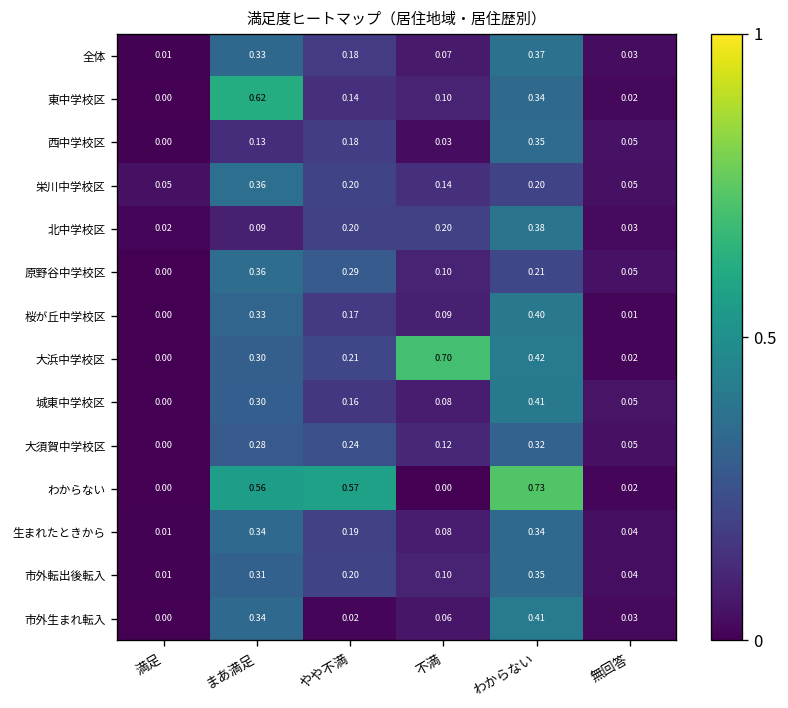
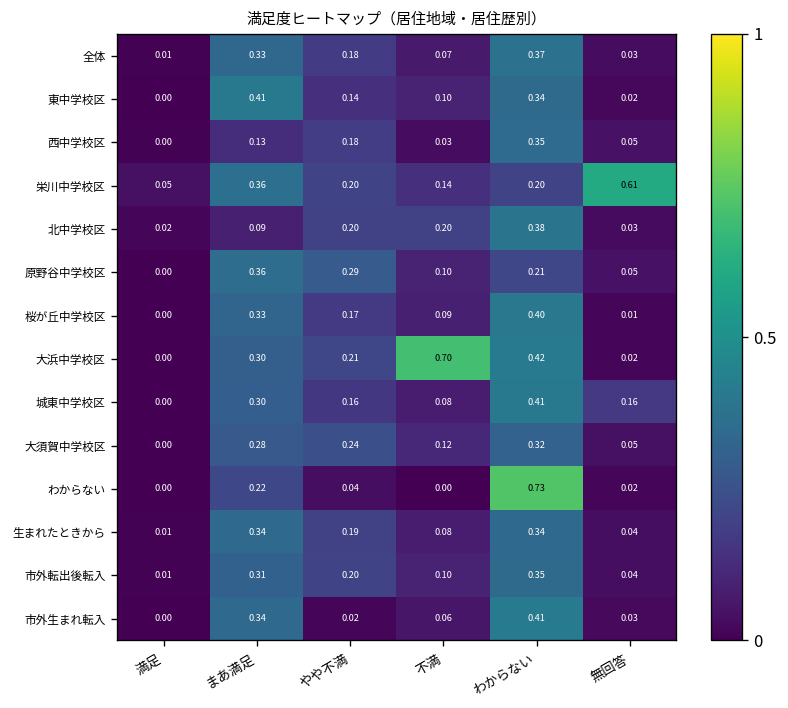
  {
    "全体": {
      "満足": 0.01,
      "まあ満足": 0.33,
      "やや不満": 0.18,
      "不満": 0.07,
      "わからない": 0.37,
      "無回答": 0.03
    },
    "東中学校区": {
      "満足": 0.00,
-     "まあ満足": 0.62,
+     "まあ満足": 0.41,
      "やや不満": 0.14,
      "不満": 0.10,
      "わからない": 0.34,
      "無回答": 0.02
    },
    "西中学校区": {
      "満足": 0.00,
      "まあ満足": 0.13,
      "やや不満": 0.18,
      "不満": 0.03,
      "わからない": 0.35,
      "無回答": 0.05
    },
    "栄川中学校区": {
      "満足": 0.05,
      "まあ満足": 0.36,
      "やや不満": 0.20,
      "不満": 0.14,
      "わからない": 0.20,
-     "無回答": 0.05
+     "無回答": 0.61
    },
    "北中学校区": {
      "満足": 0.02,
      "まあ満足": 0.09,
      "やや不満": 0.20,
      "不満": 0.20,
      "わからない": 0.38,
      "無回答": 0.03
    },
    "原野谷中学校区": {
      "満足": 0.00,
      "まあ満足": 0.36,
      "やや不満": 0.29,
      "不満": 0.10,
      "わからない": 0.21,
      "無回答": 0.05
    },
    "桜が丘中学校区": {
      "満足": 0.00,
      "まあ満足": 0.33,
      "やや不満": 0.17,
      "不満": 0.09,
      "わからない": 0.40,
      "無回答": 0.01
    },
    "大浜中学校区": {
      "満足": 0.00,
      "まあ満足": 0.30,
      "やや不満": 0.21,
      "不満": 0.70,
      "わからない": 0.42,
      "無回答": 0.02
    },
    "城東中学校区": {
      "満足": 0.00,
      "まあ満足": 0.30,
      "やや不満": 0.16,
      "不満": 0.08,
      "わからない": 0.41,
-     "無回答": 0.05
+     "無回答": 0.16
    },
    "大須賀中学校区": {
      "満足": 0.00,
      "まあ満足": 0.28,
      "やや不満": 0.24,
      "不満": 0.12,
      "わからない": 0.32,
      "無回答": 0.05
    },
    "わからない": {
      "満足": 0.00,
-     "まあ満足": 0.56,
-     "やや不満": 0.57,
+     "まあ満足": 0.22,
+     "やや不満": 0.04,
      "不満": 0.00,
      "わからない": 0.73,
      "無回答": 0.02
    },
    "生まれたときから": {
      "満足": 0.01,
      "まあ満足": 0.34,
      "やや不満": 0.19,
      "不満": 0.08,
      "わからない": 0.34,
      "無回答": 0.04
    },
    "市外転出後転入": {
      "満足": 0.01,
      "まあ満足": 0.31,
      "やや不満": 0.20,
      "不満": 0.10,
      "わからない": 0.35,
      "無回答": 0.04
    },
    "市外生まれ転入": {
      "満足": 0.00,
      "まあ満足": 0.34,
      "やや不満": 0.02,
      "不満": 0.06,
      "わからない": 0.41,
      "無回答": 0.03
    }
  }
